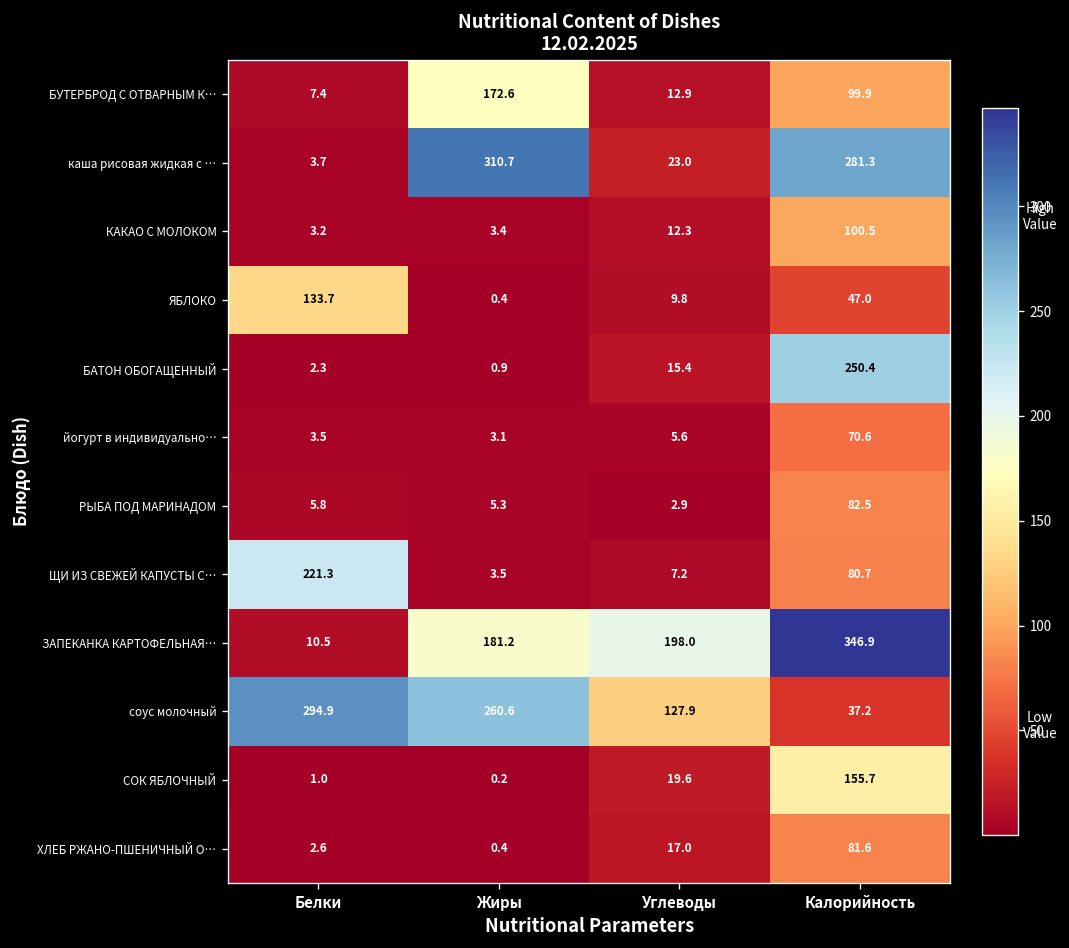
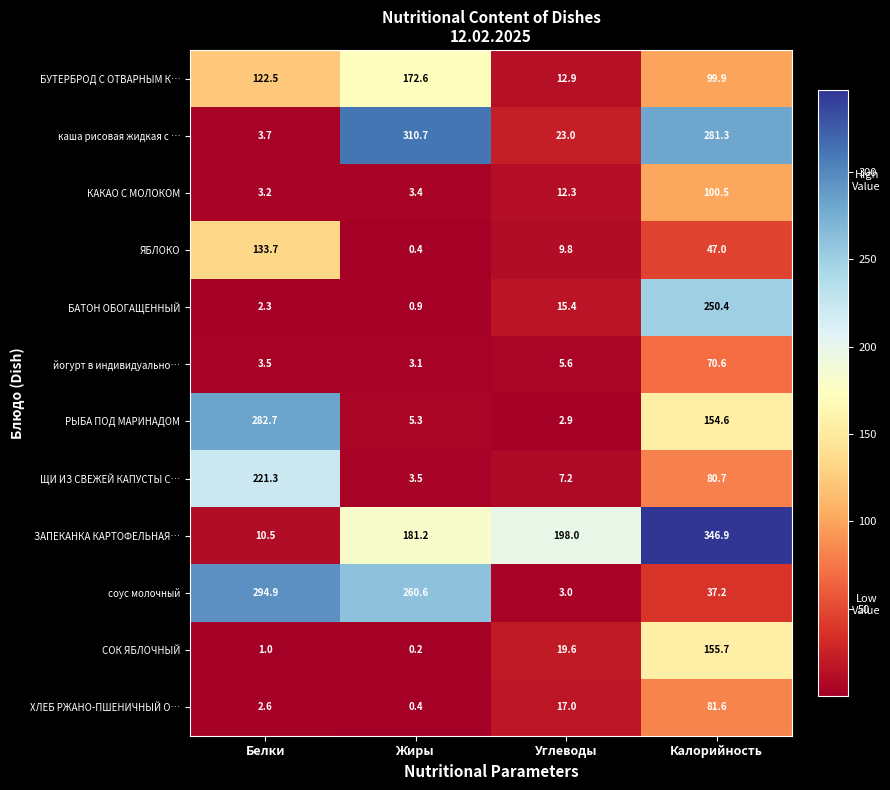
  {
    "БУТЕРБРОД С ОТВАРНЫМ К…": {
-     "Белки": 7.4,
+     "Белки": 122.5,
      "Жиры": 172.6,
      "Углеводы": 12.9,
      "Калорийность": 99.9
    },
    "каша рисовая жидкая с …": {
      "Белки": 3.7,
      "Жиры": 310.7,
      "Углеводы": 23.0,
      "Калорийность": 281.3
    },
    "КАКАО С МОЛОКОМ": {
      "Белки": 3.2,
      "Жиры": 3.4,
      "Углеводы": 12.3,
      "Калорийность": 100.5
    },
    "ЯБЛОКО": {
      "Белки": 133.7,
      "Жиры": 0.4,
      "Углеводы": 9.8,
      "Калорийность": 47.0
    },
    "БАТОН ОБОГАЩЕННЫЙ": {
      "Белки": 2.3,
      "Жиры": 0.9,
      "Углеводы": 15.4,
      "Калорийность": 250.4
    },
    "йогурт в индивидуально…": {
      "Белки": 3.5,
      "Жиры": 3.1,
      "Углеводы": 5.6,
      "Калорийность": 70.6
    },
    "РЫБА ПОД МАРИНАДОМ": {
-     "Белки": 5.8,
+     "Белки": 282.7,
      "Жиры": 5.3,
      "Углеводы": 2.9,
-     "Калорийность": 82.5
+     "Калорийность": 154.6
    },
    "ЩИ ИЗ СВЕЖЕЙ КАПУСТЫ С…": {
      "Белки": 221.3,
      "Жиры": 3.5,
      "Углеводы": 7.2,
      "Калорийность": 80.7
    },
    "ЗАПЕКАНКА КАРТОФЕЛЬНАЯ…": {
      "Белки": 10.5,
      "Жиры": 181.2,
      "Углеводы": 198.0,
      "Калорийность": 346.9
    },
    "соус молочный": {
      "Белки": 294.9,
      "Жиры": 260.6,
-     "Углеводы": 127.9,
+     "Углеводы": 3.0,
      "Калорийность": 37.2
    },
    "СОК ЯБЛОЧНЫЙ": {
      "Белки": 1.0,
      "Жиры": 0.2,
      "Углеводы": 19.6,
      "Калорийность": 155.7
    },
    "ХЛЕБ РЖАНО-ПШЕНИЧНЫЙ О…": {
      "Белки": 2.6,
      "Жиры": 0.4,
      "Углеводы": 17.0,
      "Калорийность": 81.6
    }
  }
